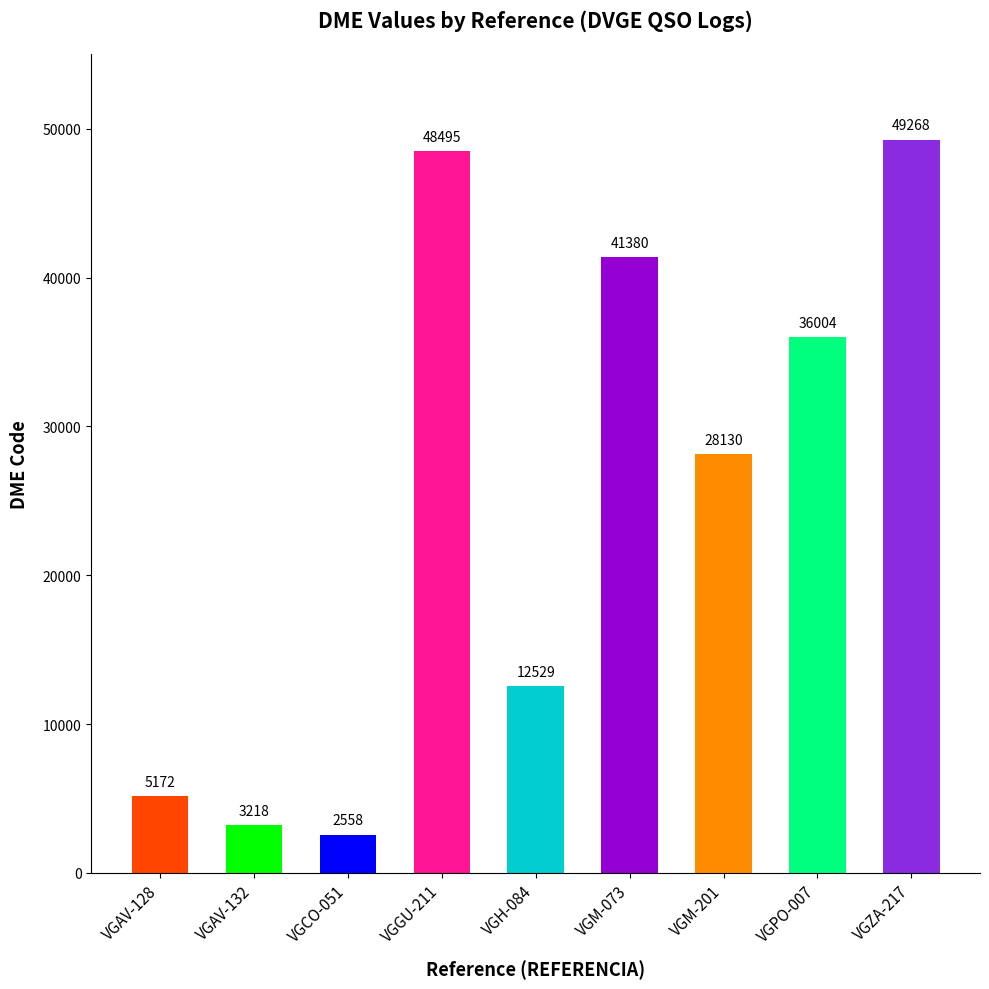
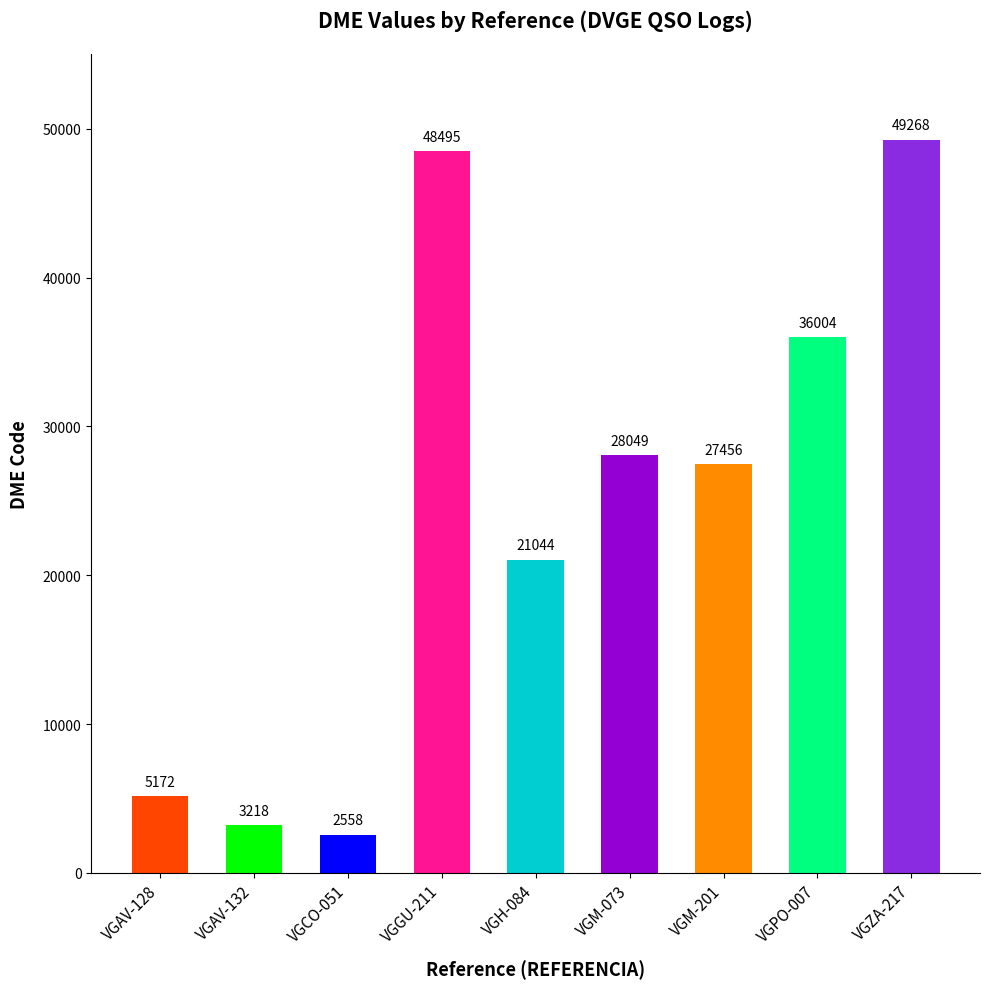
  {
    "VGAV-128": 5172,
    "VGAV-132": 3218,
    "VGCO-051": 2558,
    "VGGU-211": 48495,
-   "VGH-084": 12529,
-   "VGM-073": 41380,
-   "VGM-201": 28130,
+   "VGH-084": 21044,
+   "VGM-073": 28049,
+   "VGM-201": 27456,
    "VGPO-007": 36004,
    "VGZA-217": 49268
  }
